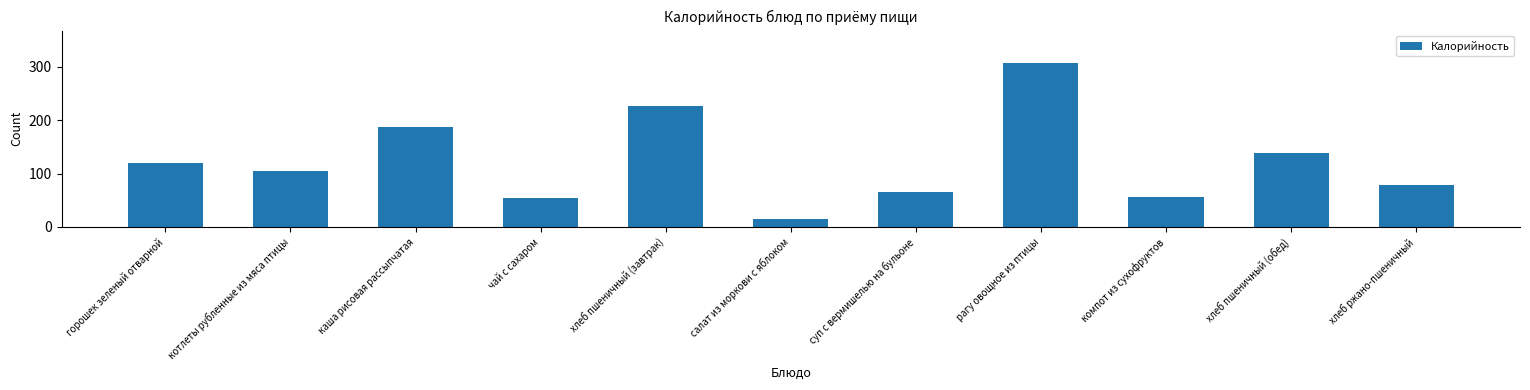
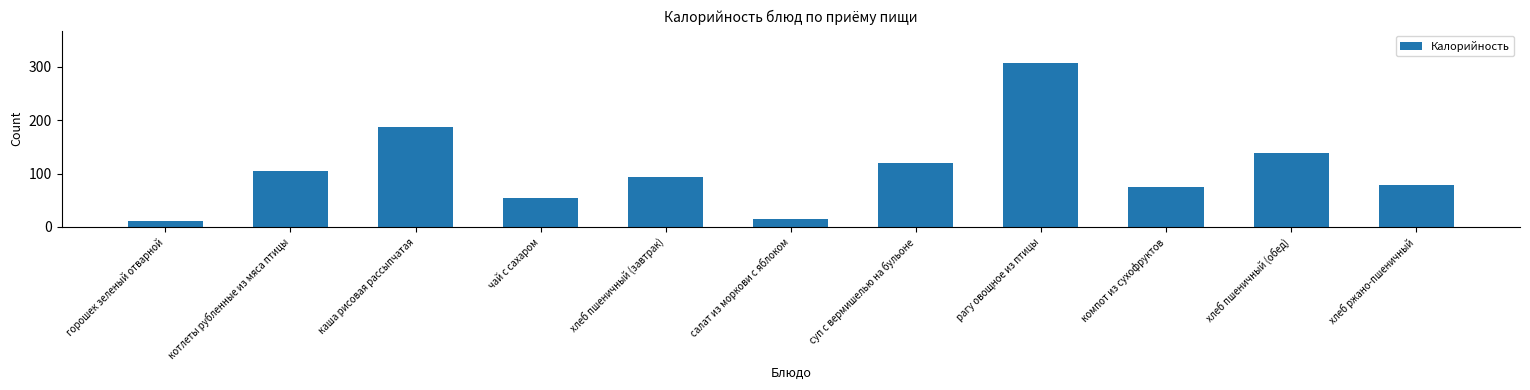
  {
-   "горошек зеленый отварной": 120,
+   "горошек зеленый отварной": 10,
    "котлеты рубленные из мяса птицы": 110,
    "каша рисовая рассыпчатая": 190,
    "чай с сахаром": 50,
-   "хлеб пшеничный (завтрак)": 230,
+   "хлеб пшеничный (завтрак)": 90,
    "салат из моркови с яблоком": 10,
-   "суп с вермишелью на бульоне": 70,
+   "суп с вермишелью на бульоне": 120,
    "рагу овощное из птицы": 310,
-   "компот из сухофруктов": 60,
+   "компот из сухофруктов": 70,
    "хлеб пшеничный (обед)": 140,
    "хлеб ржано-пшеничный": 80
  }
